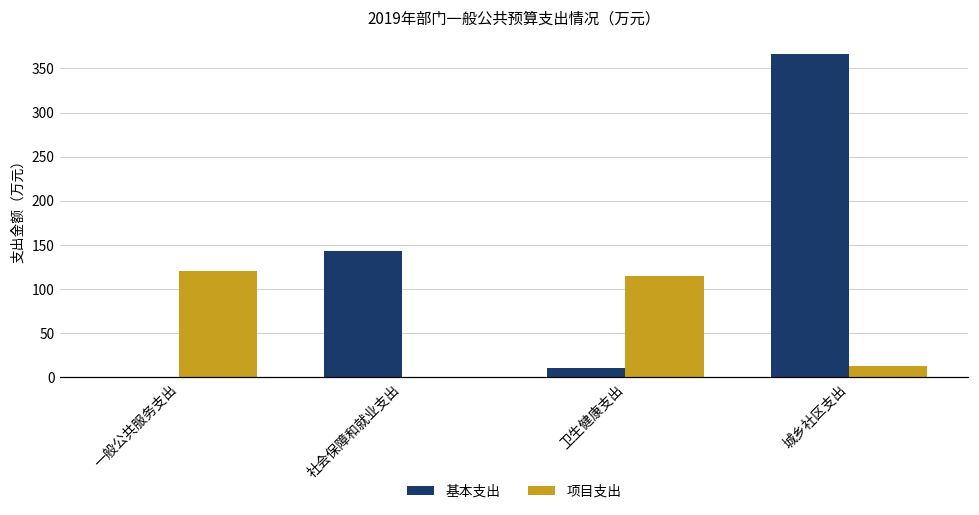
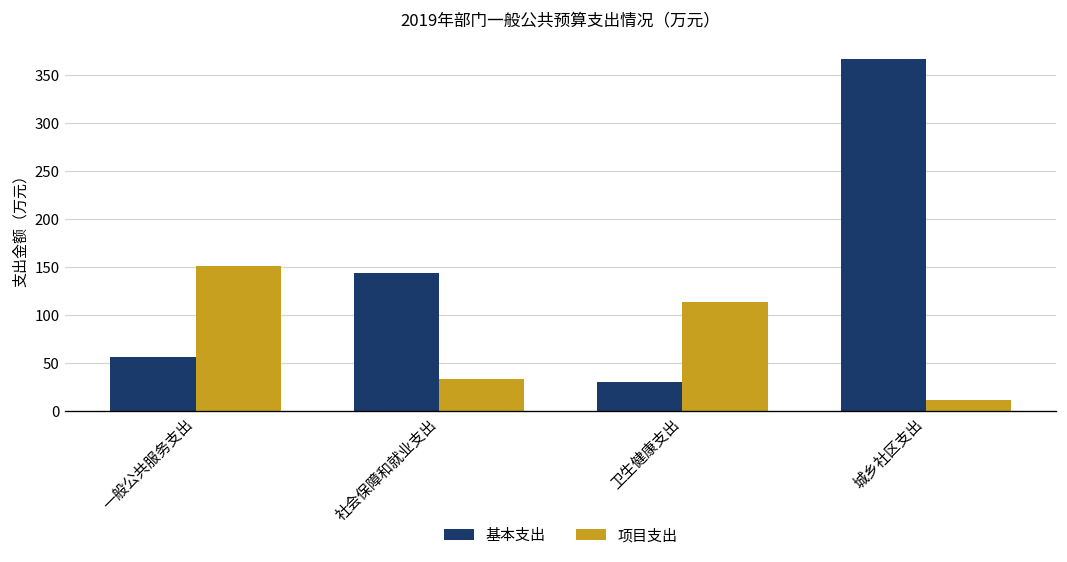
  {
    "基本支出": {
-     "一般公共服务支出": 0,
+     "一般公共服务支出": 60,
      "社会保障和就业支出": 140,
-     "卫生健康支出": 10,
+     "卫生健康支出": 30,
      "城乡社区支出": 370
    },
    "项目支出": {
-     "一般公共服务支出": 120,
-     "社会保障和就业支出": 0,
+     "一般公共服务支出": 150,
+     "社会保障和就业支出": 30,
      "卫生健康支出": 110,
      "城乡社区支出": 10
    }
  }
